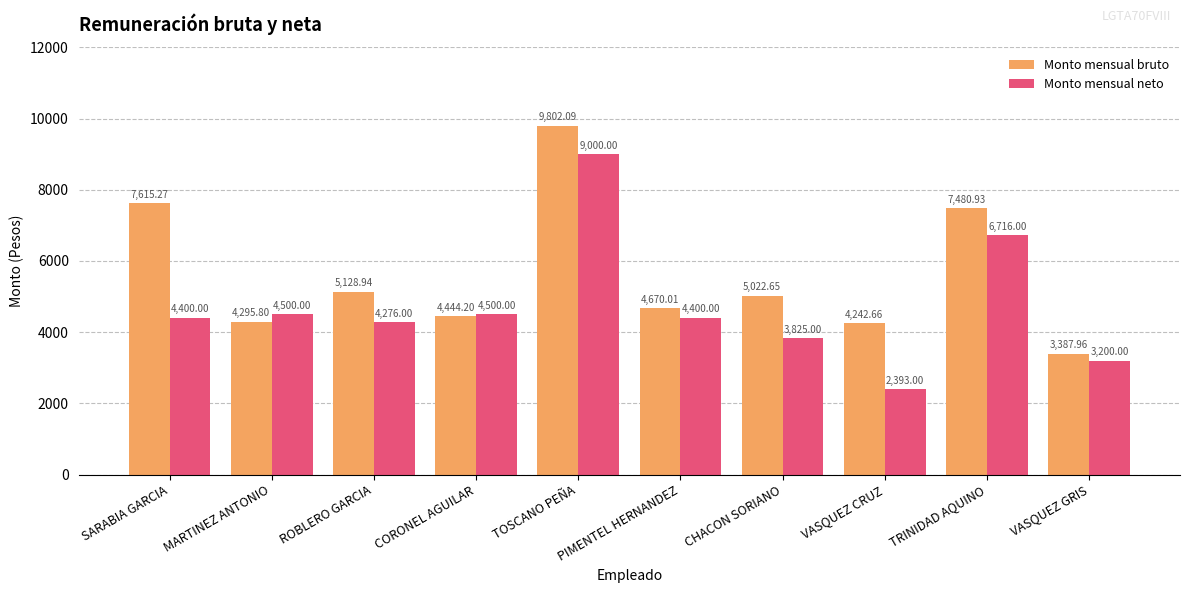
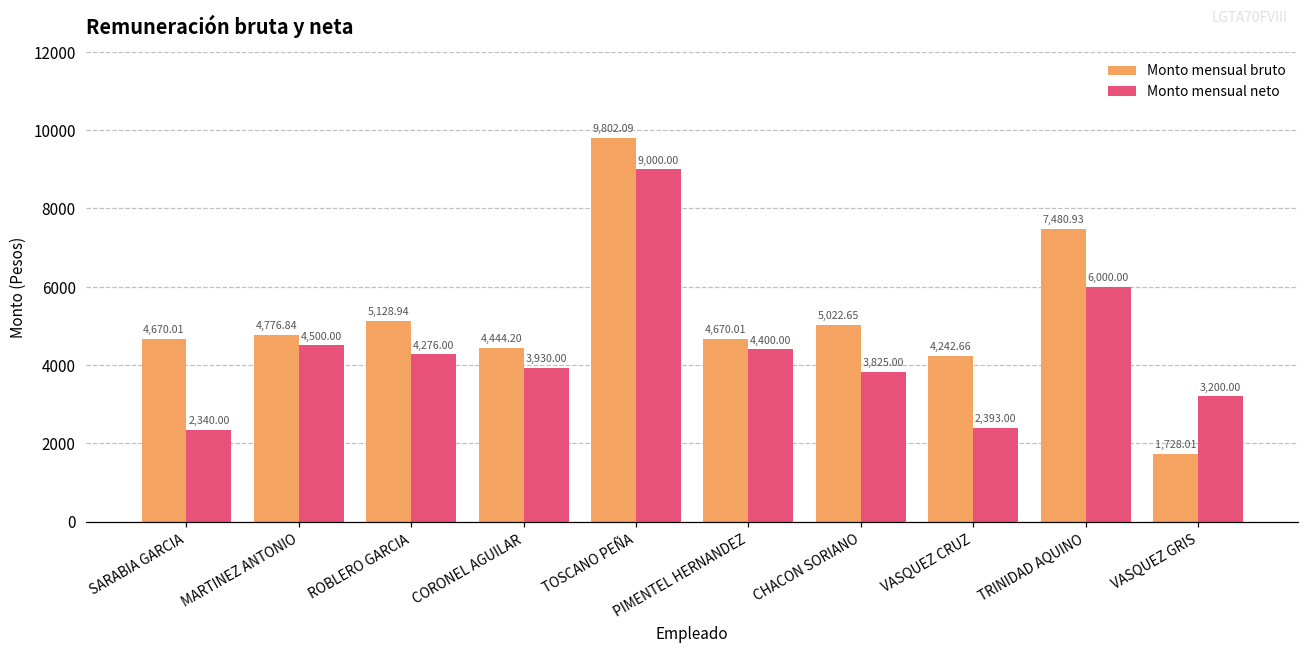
  {
    "Monto mensual bruto": {
-     "SARABIA GARCIA": "7,615.27",
-     "MARTINEZ ANTONIO": "4,295.80",
+     "SARABIA GARCIA": "4,670.01",
+     "MARTINEZ ANTONIO": "4,776.84",
      "ROBLERO GARCIA": "5,128.94",
      "CORONEL AGUILAR": "4,444.20",
      "TOSCANO PEÑA": "9,802.09",
      "PIMENTEL HERNANDEZ": "4,670.01",
      "CHACON SORIANO": "5,022.65",
      "VASQUEZ CRUZ": "4,242.66",
      "TRINIDAD AQUINO": "7,480.93",
-     "VASQUEZ GRIS": "3,387.96"
+     "VASQUEZ GRIS": "1,728.01"
    },
    "Monto mensual neto": {
-     "SARABIA GARCIA": "4,400.00",
+     "SARABIA GARCIA": "2,340.00",
      "MARTINEZ ANTONIO": "4,500.00",
      "ROBLERO GARCIA": "4,276.00",
-     "CORONEL AGUILAR": "4,500.00",
+     "CORONEL AGUILAR": "3,930.00",
      "TOSCANO PEÑA": "9,000.00",
      "PIMENTEL HERNANDEZ": "4,400.00",
      "CHACON SORIANO": "3,825.00",
      "VASQUEZ CRUZ": "2,393.00",
-     "TRINIDAD AQUINO": "6,716.00",
+     "TRINIDAD AQUINO": "6,000.00",
      "VASQUEZ GRIS": "3,200.00"
    }
  }
